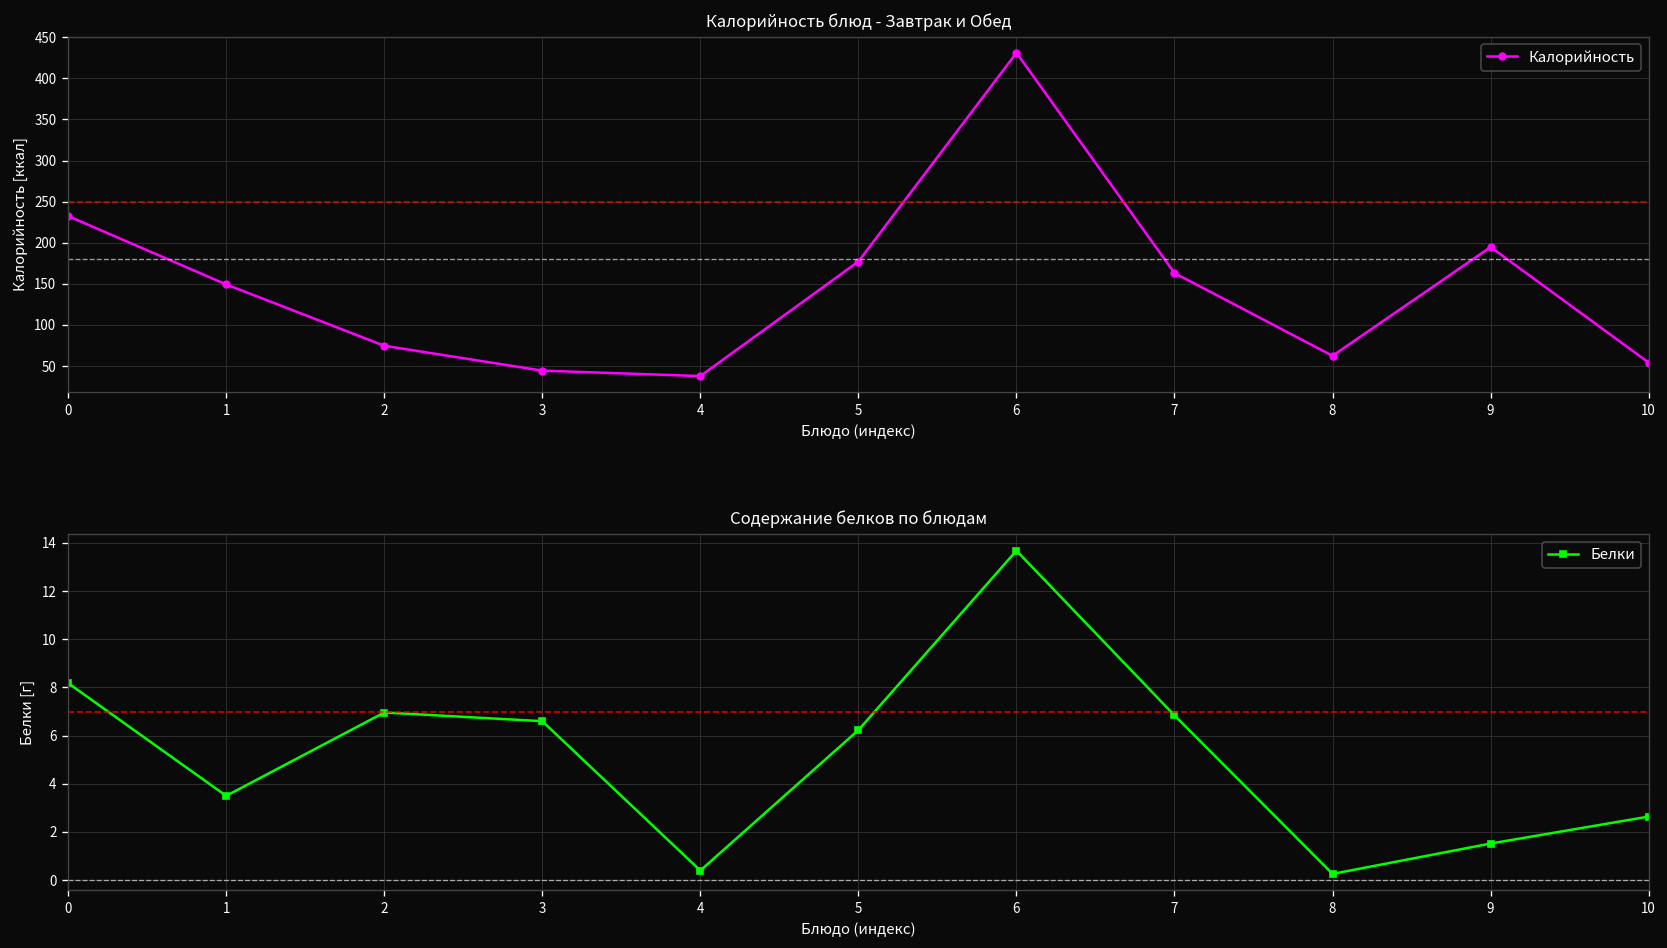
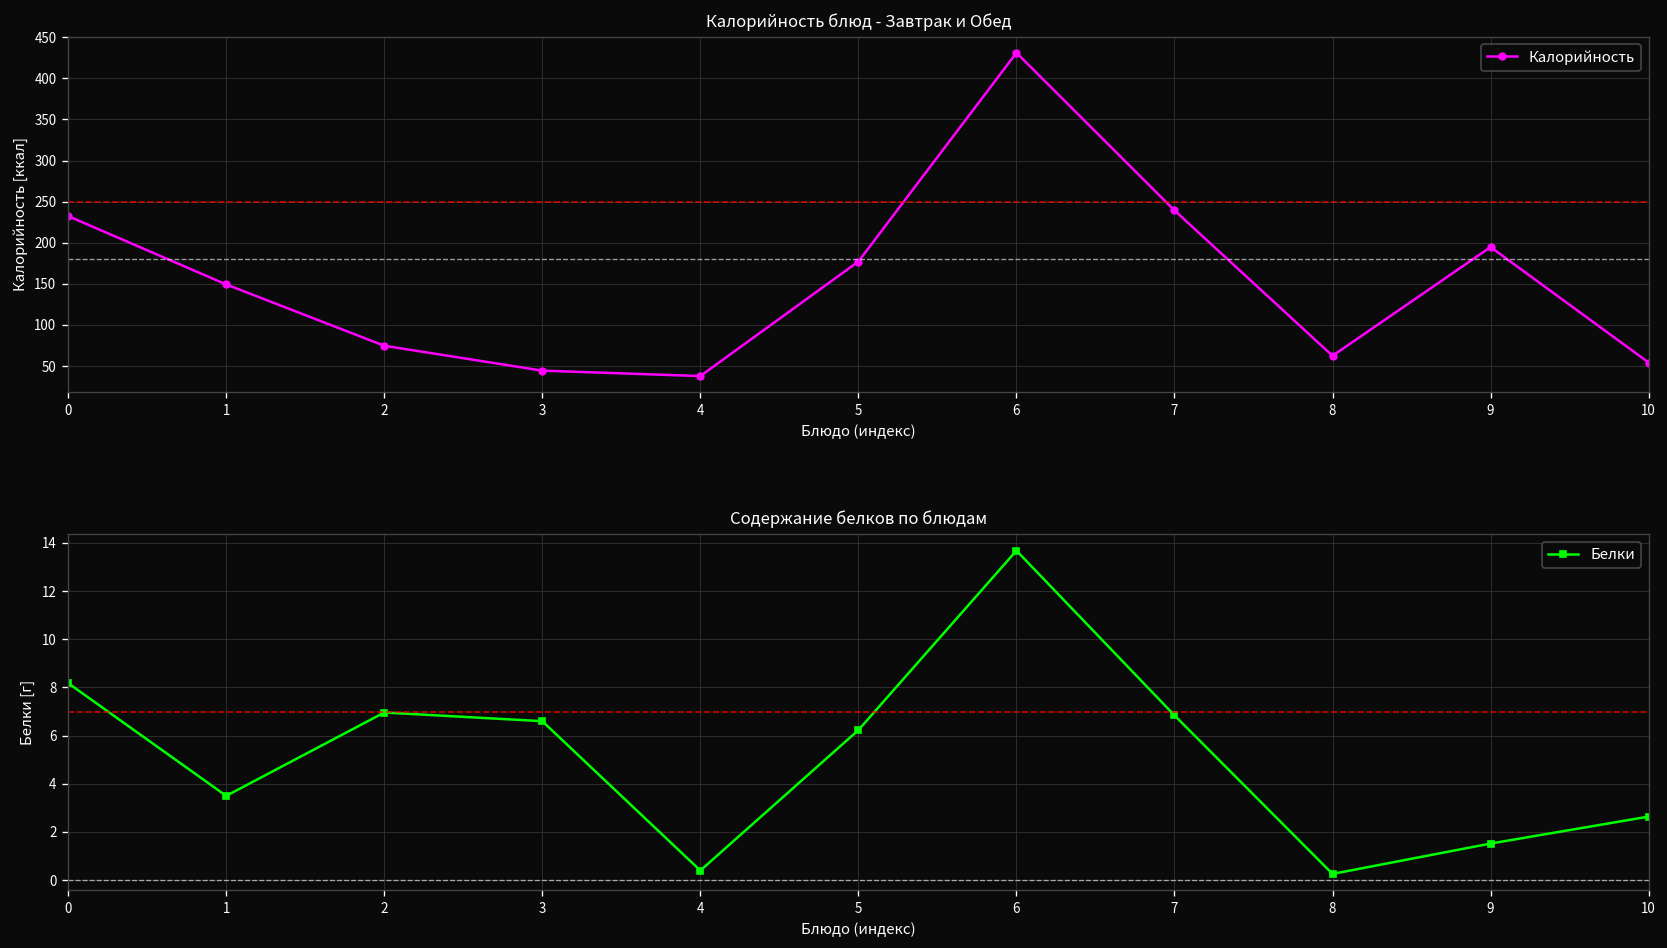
  {
    "Калорийность блюд - Завтрак и Обед": {
      "0": 230,
      "1": 150,
      "2": 70,
      "3": 40,
      "4": 40,
      "5": 180,
      "6": 430,
-     "7": 160,
+     "7": 240,
      "8": 60,
      "9": 190,
      "10": 50
    },
    "Содержание белков по блюдам": {
      "0": 8.2,
      "1": 3.5,
      "2": 7.0,
      "3": 6.6,
      "4": 0.4,
      "5": 6.2,
      "6": 13.7,
      "7": 6.8,
      "8": 0.3,
      "9": 1.5,
      "10": 2.6
    }
  }
